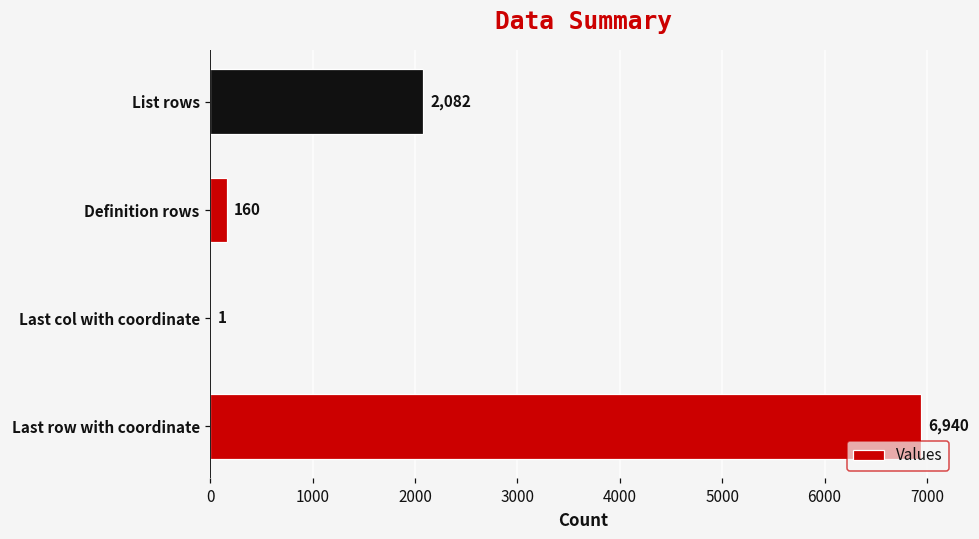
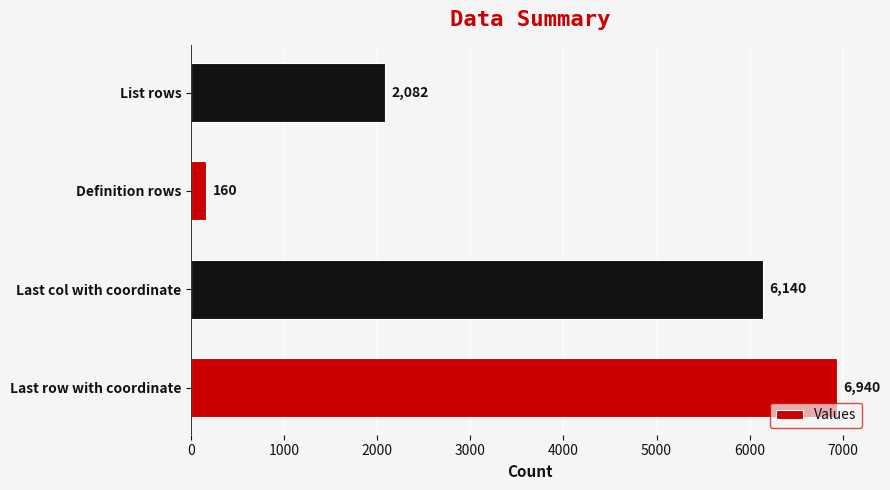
  {
    "List rows": "2,082",
    "Definition rows": "160",
-   "Last col with coordinate": "1",
+   "Last col with coordinate": "6,140",
    "Last row with coordinate": "6,940"
  }
